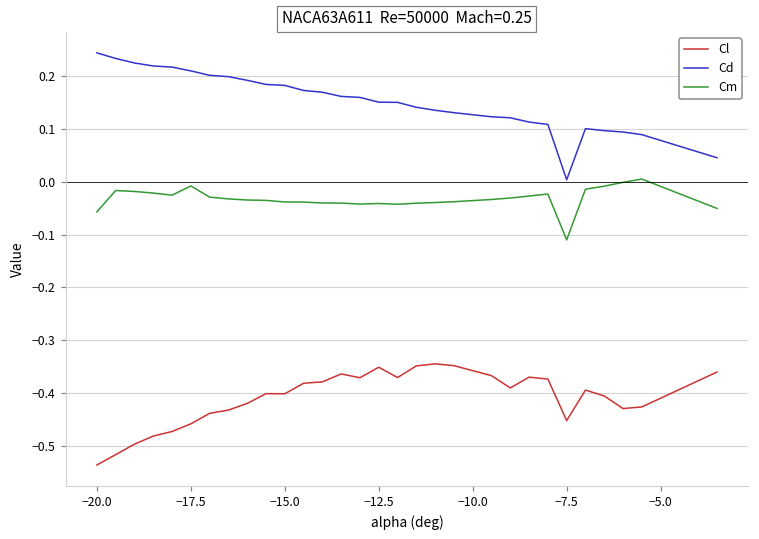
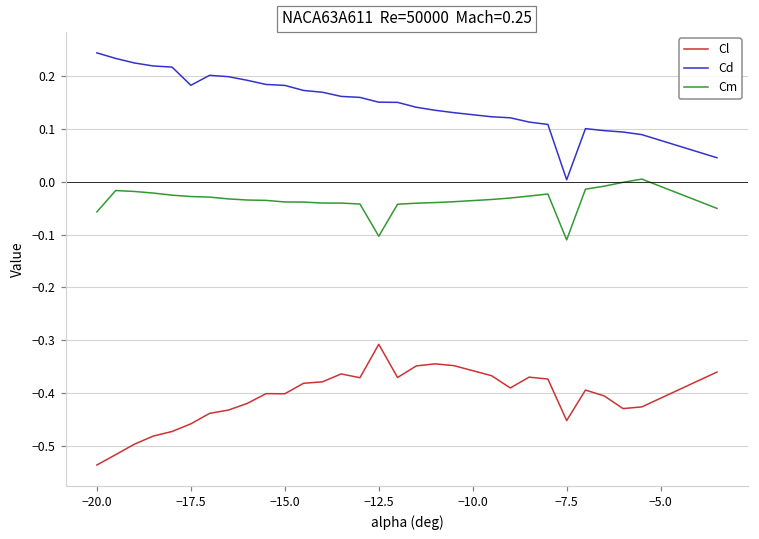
  {
    "Cl": {
      "−20.0": -0.54,
      "−17.5": -0.46,
      "−15.0": -0.40,
-     "−12.5": -0.35,
+     "−12.5": -0.31,
      "−7.5": -0.45
    },
    "Cd": {
      "−20.0": 0.24,
-     "−17.5": 0.21,
+     "−17.5": 0.18,
      "−15.0": 0.18,
      "−12.5": 0.15,
      "−7.5": 0.00
    },
    "Cm": {
      "−20.0": -0.06,
-     "−17.5": -0.01,
+     "−17.5": -0.03,
      "−15.0": -0.04,
-     "−12.5": -0.04,
+     "−12.5": -0.10,
      "−7.5": -0.11
    }
  }
